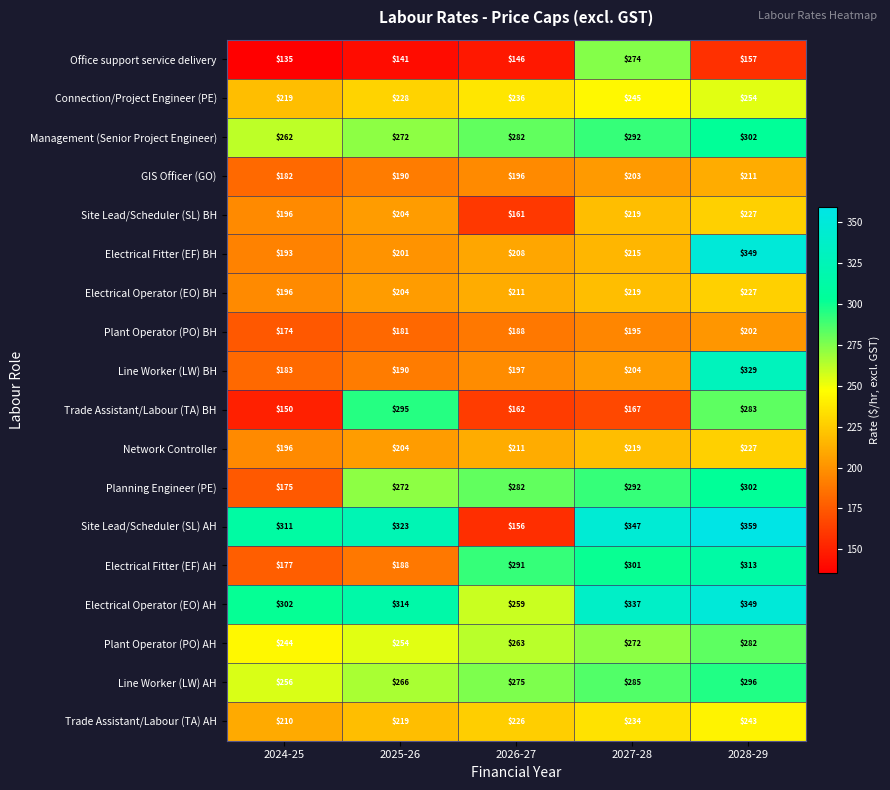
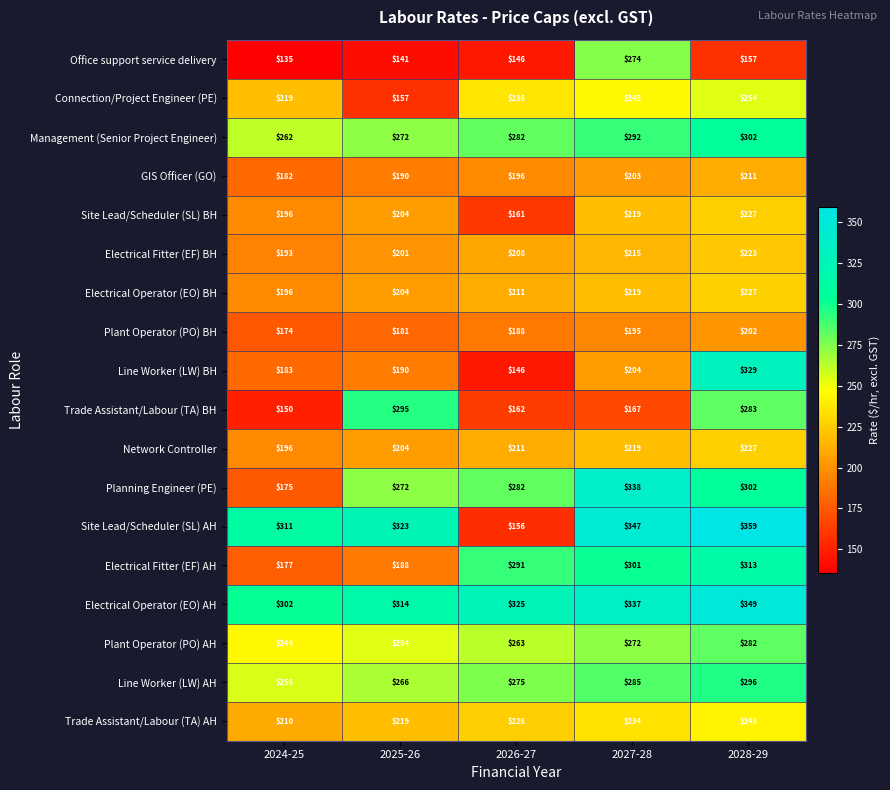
  {
    "Office support service delivery": {
      "2024-25": "$135",
      "2025-26": "$141",
      "2026-27": "$146",
      "2027-28": "$274",
      "2028-29": "$157"
    },
    "Connection/Project Engineer (PE)": {
      "2024-25": "$219",
-     "2025-26": "$228",
+     "2025-26": "$157",
      "2026-27": "$236",
      "2027-28": "$245",
      "2028-29": "$254"
    },
    "Management (Senior Project Engineer)": {
      "2024-25": "$262",
      "2025-26": "$272",
      "2026-27": "$282",
      "2027-28": "$292",
      "2028-29": "$302"
    },
    "GIS Officer (GO)": {
      "2024-25": "$182",
      "2025-26": "$190",
      "2026-27": "$196",
      "2027-28": "$203",
      "2028-29": "$211"
    },
    "Site Lead/Scheduler (SL) BH": {
      "2024-25": "$196",
      "2025-26": "$204",
      "2026-27": "$161",
      "2027-28": "$219",
      "2028-29": "$227"
    },
    "Electrical Fitter (EF) BH": {
      "2024-25": "$193",
      "2025-26": "$201",
      "2026-27": "$208",
      "2027-28": "$215",
-     "2028-29": "$349"
+     "2028-29": "$223"
    },
    "Electrical Operator (EO) BH": {
      "2024-25": "$196",
      "2025-26": "$204",
      "2026-27": "$211",
      "2027-28": "$219",
      "2028-29": "$227"
    },
    "Plant Operator (PO) BH": {
      "2024-25": "$174",
      "2025-26": "$181",
      "2026-27": "$188",
      "2027-28": "$195",
      "2028-29": "$202"
    },
    "Line Worker (LW) BH": {
      "2024-25": "$183",
      "2025-26": "$190",
-     "2026-27": "$197",
+     "2026-27": "$146",
      "2027-28": "$204",
      "2028-29": "$329"
    },
    "Trade Assistant/Labour (TA) BH": {
      "2024-25": "$150",
      "2025-26": "$295",
      "2026-27": "$162",
      "2027-28": "$167",
      "2028-29": "$283"
    },
    "Network Controller": {
      "2024-25": "$196",
      "2025-26": "$204",
      "2026-27": "$211",
      "2027-28": "$219",
      "2028-29": "$227"
    },
    "Planning Engineer (PE)": {
      "2024-25": "$175",
      "2025-26": "$272",
      "2026-27": "$282",
-     "2027-28": "$292",
+     "2027-28": "$338",
      "2028-29": "$302"
    },
    "Site Lead/Scheduler (SL) AH": {
      "2024-25": "$311",
      "2025-26": "$323",
      "2026-27": "$156",
      "2027-28": "$347",
      "2028-29": "$359"
    },
    "Electrical Fitter (EF) AH": {
      "2024-25": "$177",
      "2025-26": "$188",
      "2026-27": "$291",
      "2027-28": "$301",
      "2028-29": "$313"
    },
    "Electrical Operator (EO) AH": {
      "2024-25": "$302",
      "2025-26": "$314",
-     "2026-27": "$259",
+     "2026-27": "$325",
      "2027-28": "$337",
      "2028-29": "$349"
    },
    "Plant Operator (PO) AH": {
      "2024-25": "$244",
      "2025-26": "$254",
      "2026-27": "$263",
      "2027-28": "$272",
      "2028-29": "$282"
    },
    "Line Worker (LW) AH": {
      "2024-25": "$256",
      "2025-26": "$266",
      "2026-27": "$275",
      "2027-28": "$285",
      "2028-29": "$296"
    },
    "Trade Assistant/Labour (TA) AH": {
      "2024-25": "$210",
      "2025-26": "$219",
      "2026-27": "$226",
      "2027-28": "$234",
      "2028-29": "$243"
    }
  }
